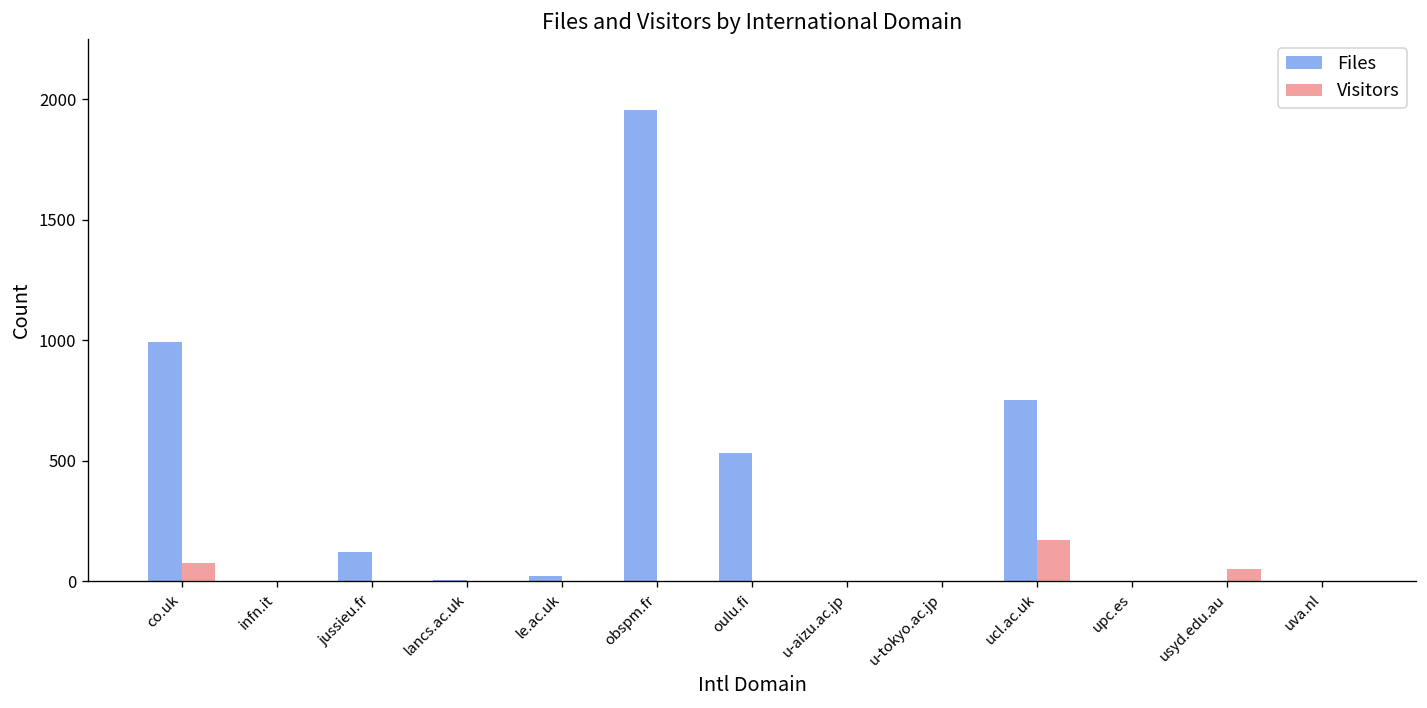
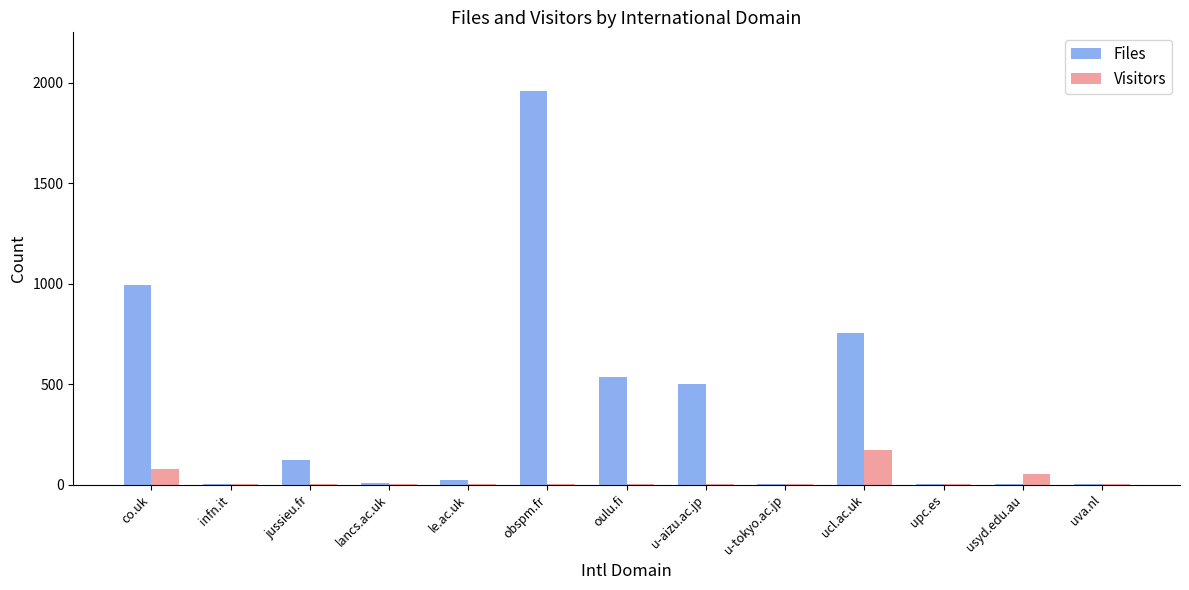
  {
    "Files": {
      "co.uk": 990,
      "jussieu.fr": 120,
      "le.ac.uk": 20,
      "obspm.fr": 1960,
      "oulu.fi": 530,
-     "u-aizu.ac.jp": 0,
+     "u-aizu.ac.jp": 500,
      "ucl.ac.uk": 750
    },
    "Visitors": {
      "co.uk": 80,
      "ucl.ac.uk": 170,
      "usyd.edu.au": 50
    }
  }
